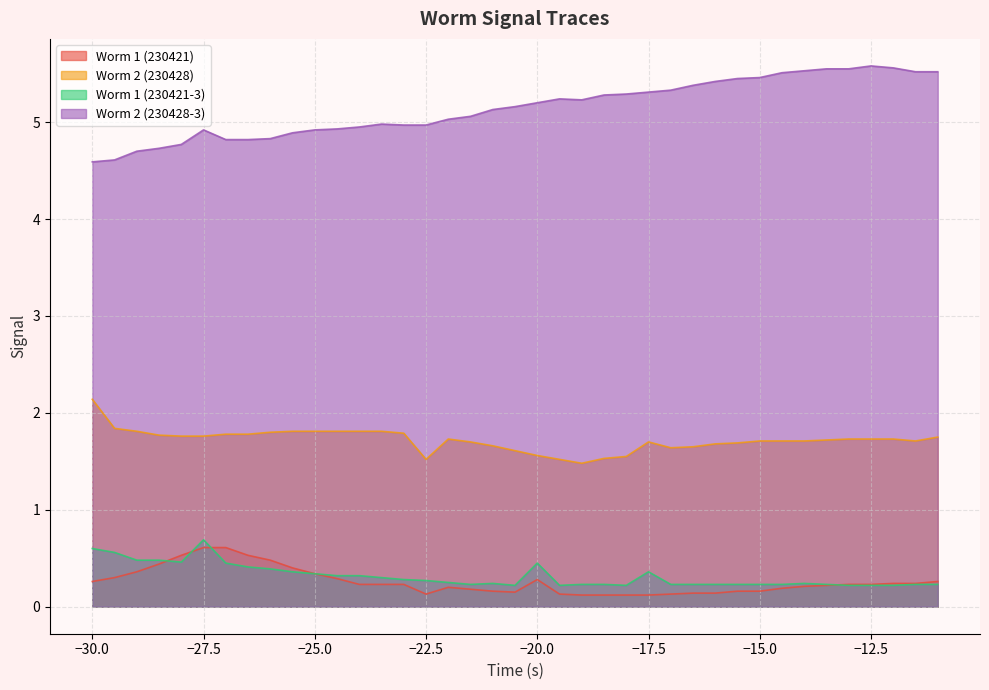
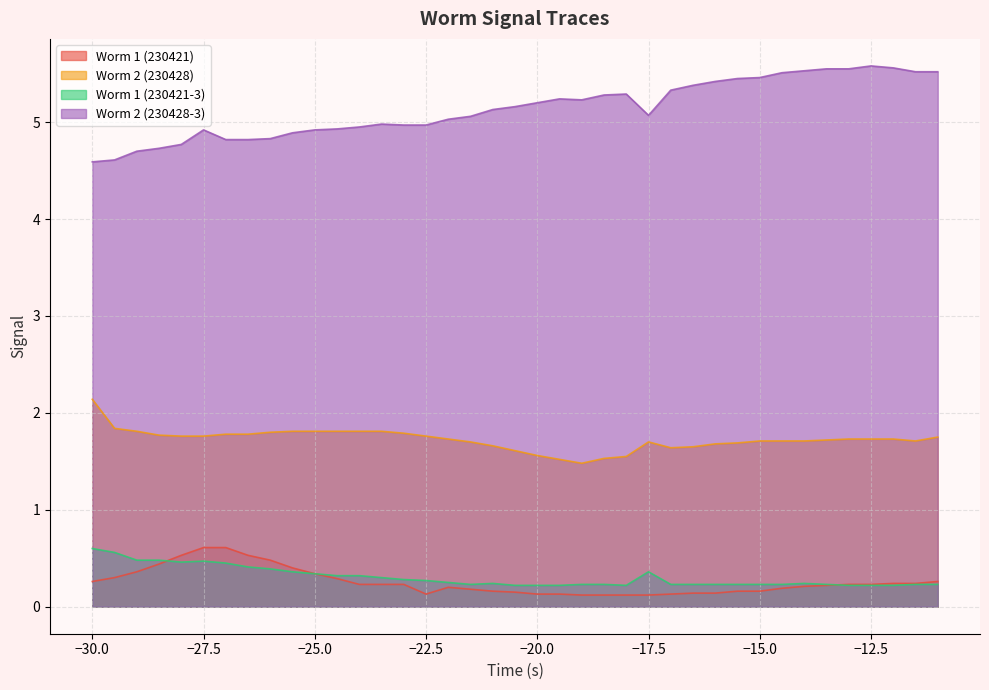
  {
    "Worm 1 (230421)": {
      "−30.0": 0.3,
      "−27.5": 0.6,
      "−22.5": 0.1,
-     "−20.0": 0.3,
+     "−20.0": 0.1,
      "−17.5": 0.1,
      "−15.0": 0.2
    },
    "Worm 2 (230428)": {
      "−30.0": 2.1,
      "−27.5": 1.8,
      "−25.0": 1.8,
-     "−22.5": 1.5,
+     "−22.5": 1.8,
      "−20.0": 1.6,
      "−17.5": 1.7,
      "−15.0": 1.7,
      "−12.5": 1.7
    },
    "Worm 1 (230421-3)": {
      "−30.0": 0.6,
-     "−27.5": 0.7,
+     "−27.5": 0.5,
      "−22.5": 0.3,
-     "−20.0": 0.5,
+     "−20.0": 0.2,
      "−17.5": 0.4,
      "−15.0": 0.2
    },
    "Worm 2 (230428-3)": {
      "−30.0": 4.6,
      "−27.5": 4.9,
      "−25.0": 4.9,
      "−22.5": 5.0,
      "−20.0": 5.2,
-     "−17.5": 5.3,
+     "−17.5": 5.1,
      "−15.0": 5.5,
      "−12.5": 5.6
    }
  }
